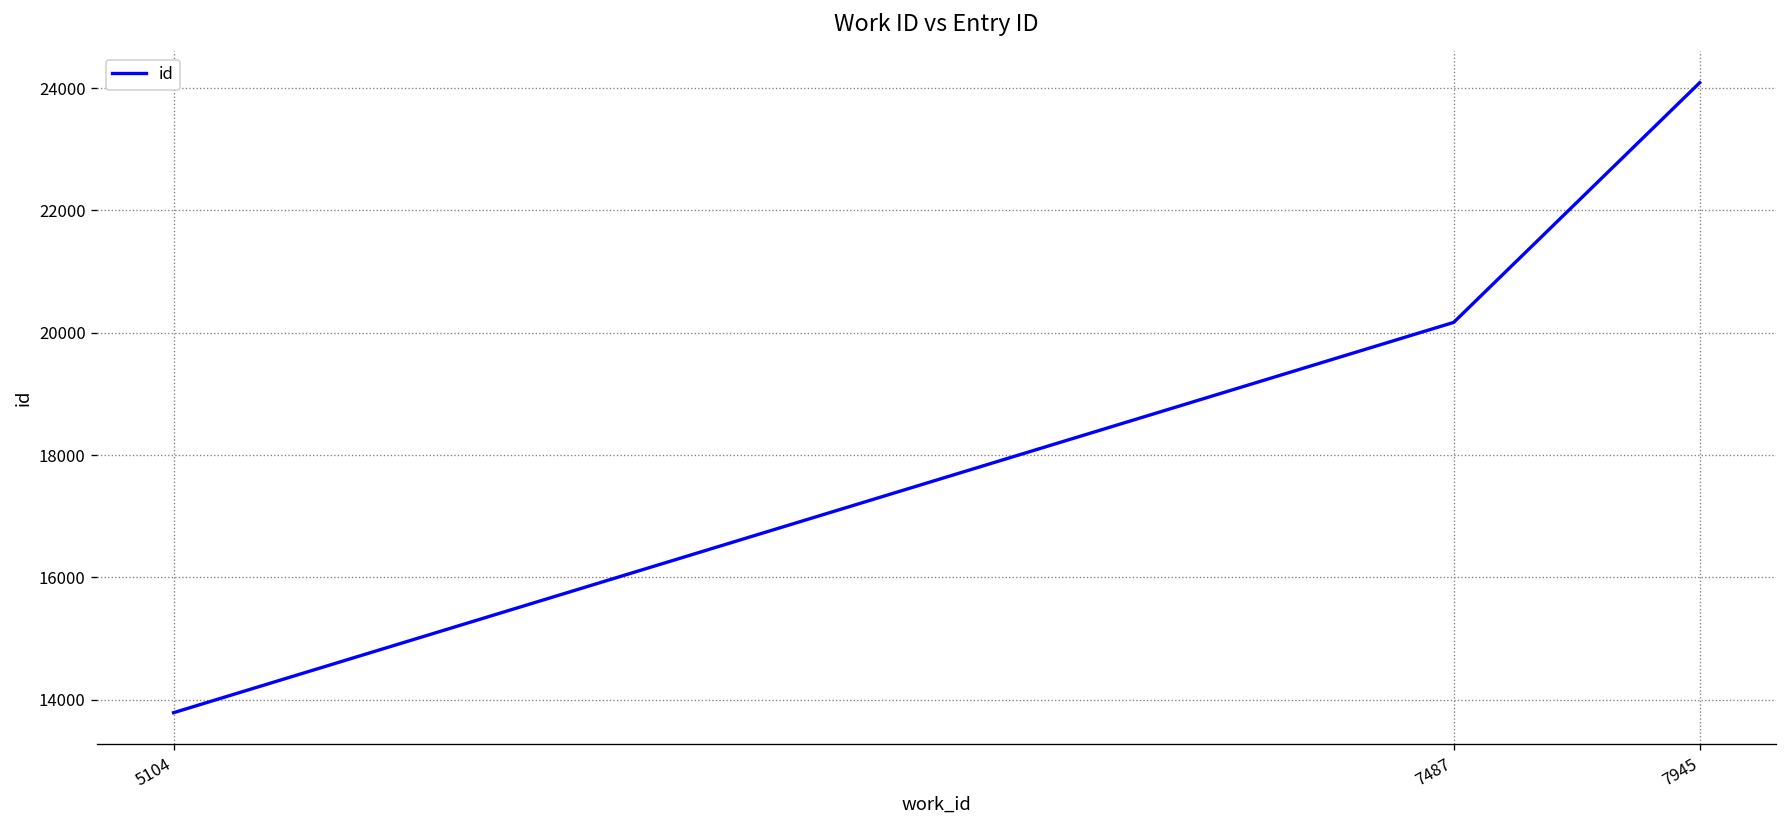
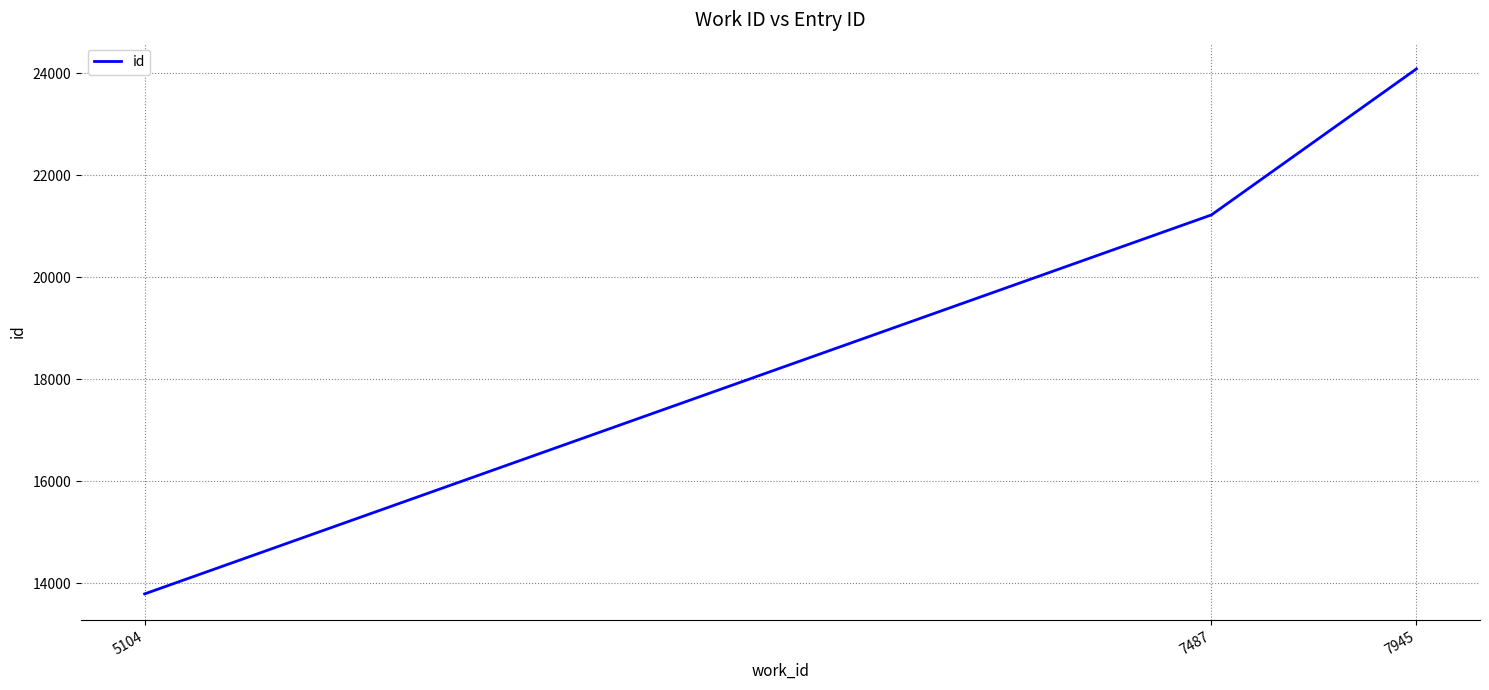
  {
    "5104": 13800,
-   "7487": 20200,
+   "7487": 21200,
    "7945": 24100
  }
